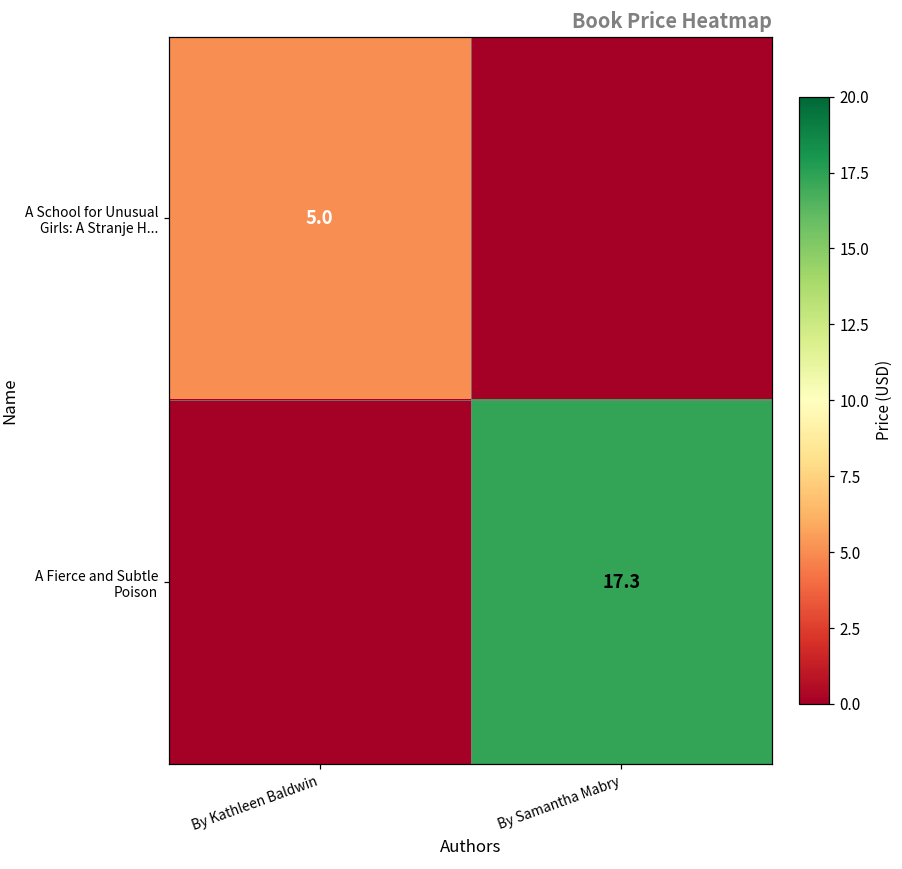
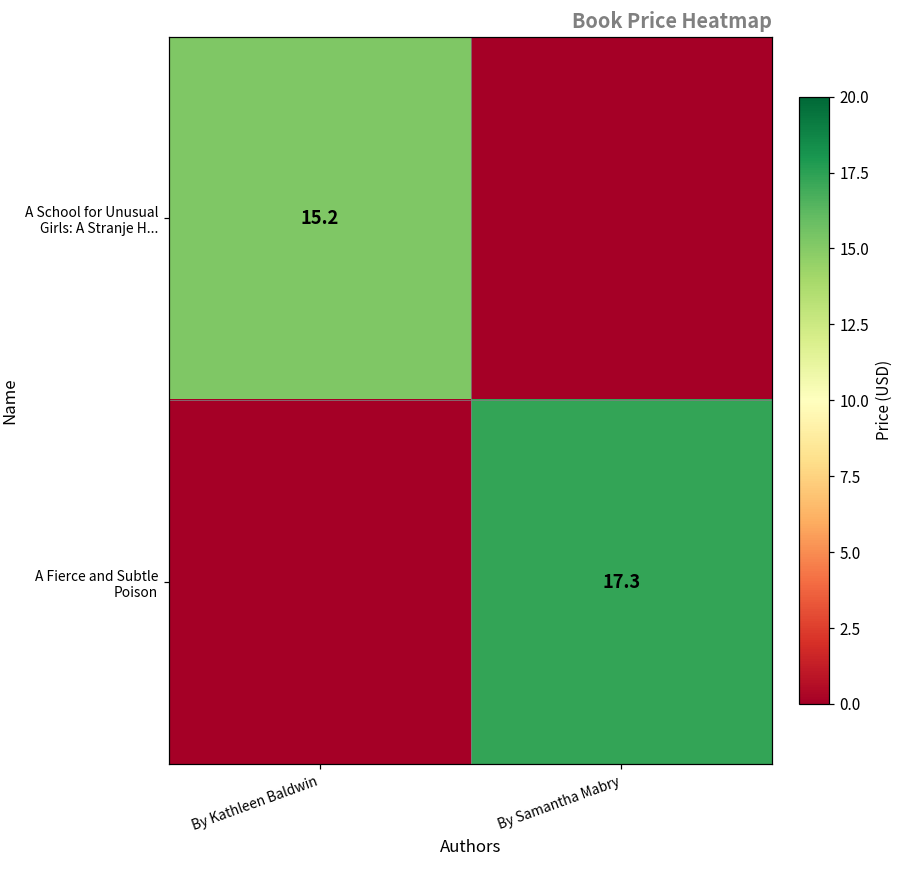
  {
    "A School for Unusual Girls: A Stranje H...": {
-     "By Kathleen Baldwin": 5.0
+     "By Kathleen Baldwin": 15.2
    },
    "A Fierce and Subtle Poison": {
      "By Samantha Mabry": 17.3
    }
  }
